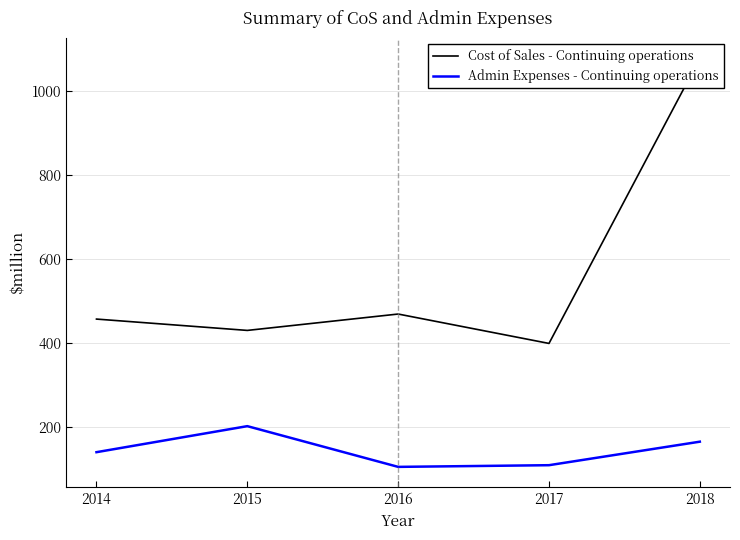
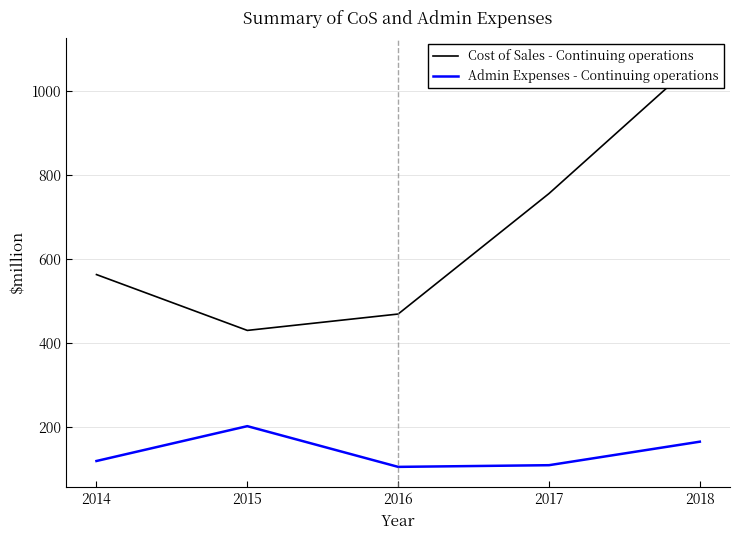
  {
    "Cost of Sales - Continuing operations": {
-     "2014": 460,
+     "2014": 560,
      "2015": 430,
      "2016": 470,
-     "2017": 400
+     "2017": 760
    },
    "Admin Expenses - Continuing operations": {
-     "2014": 140,
+     "2014": 120,
      "2015": 200,
      "2016": 100,
      "2017": 110,
      "2018": 160
    }
  }
